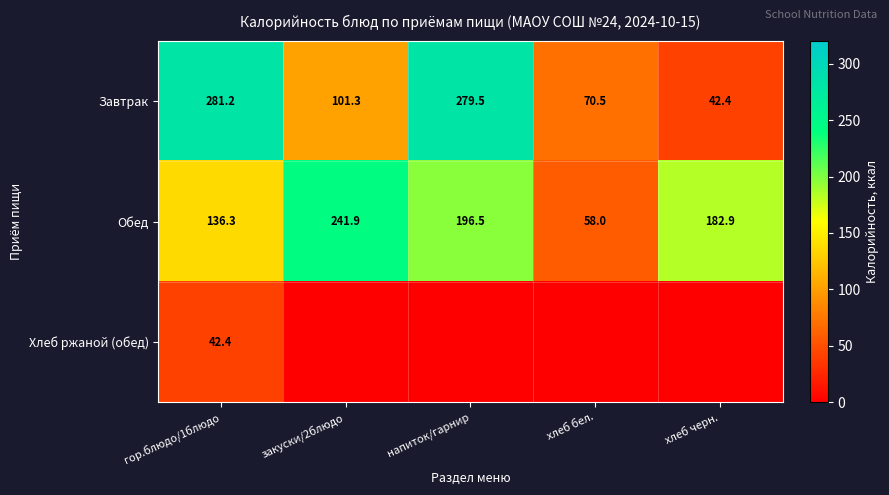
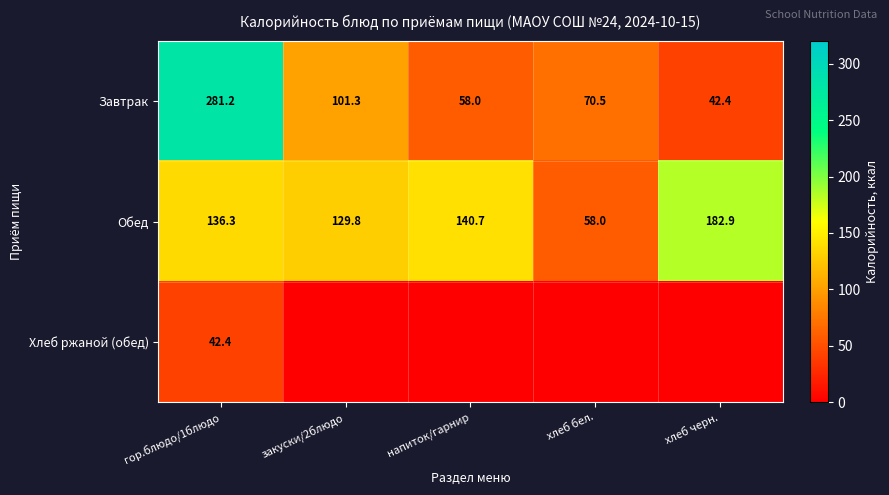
  {
    "Завтрак": {
      "гор.блюдо/1блюдо": 281.2,
      "закуски/2блюдо": 101.3,
-     "напиток/гарнир": 279.5,
+     "напиток/гарнир": 58.0,
      "хлеб бел.": 70.5,
      "хлеб черн.": 42.4
    },
    "Обед": {
      "гор.блюдо/1блюдо": 136.3,
-     "закуски/2блюдо": 241.9,
-     "напиток/гарнир": 196.5,
+     "закуски/2блюдо": 129.8,
+     "напиток/гарнир": 140.7,
      "хлеб бел.": 58.0,
      "хлеб черн.": 182.9
    },
    "Хлеб ржаной (обед)": {
      "гор.блюдо/1блюдо": 42.4
    }
  }
